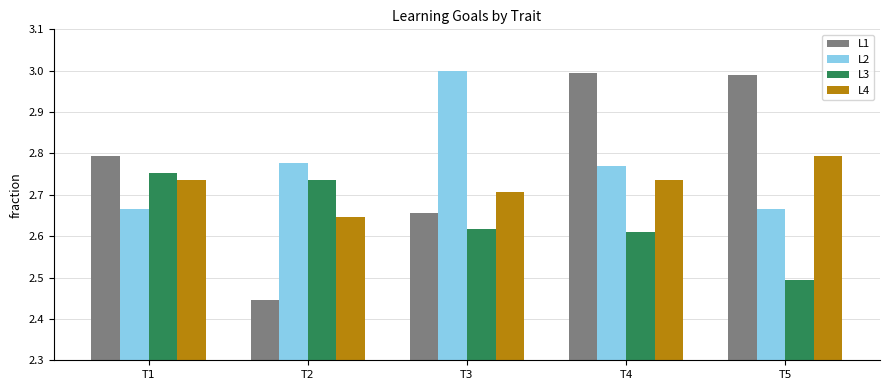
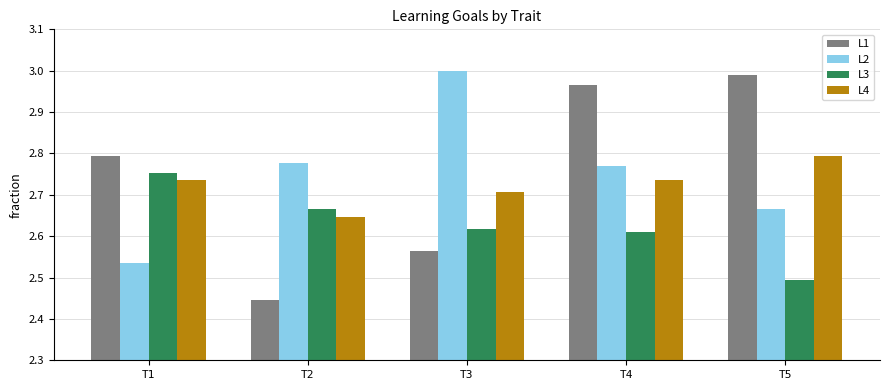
  {
    "L1": {
      "T1": 2.79,
      "T2": 2.45,
-     "T3": 2.66,
-     "T4": 2.99,
+     "T3": 2.56,
+     "T4": 2.97,
      "T5": 2.99
    },
    "L2": {
-     "T1": 2.67,
+     "T1": 2.54,
      "T2": 2.78,
      "T3": 3.00,
      "T4": 2.77,
      "T5": 2.67
    },
    "L3": {
      "T1": 2.75,
-     "T2": 2.74,
+     "T2": 2.67,
      "T3": 2.62,
      "T4": 2.61,
      "T5": 2.49
    },
    "L4": {
      "T1": 2.74,
      "T2": 2.65,
      "T3": 2.71,
      "T4": 2.74,
      "T5": 2.79
    }
  }
